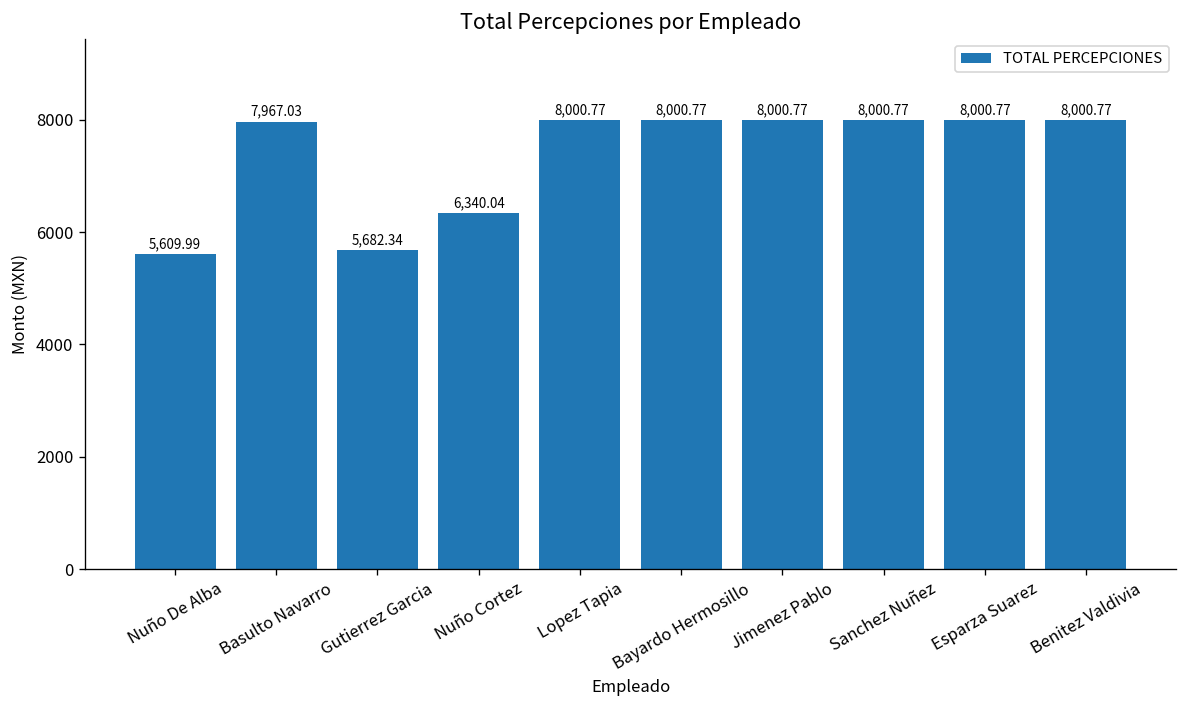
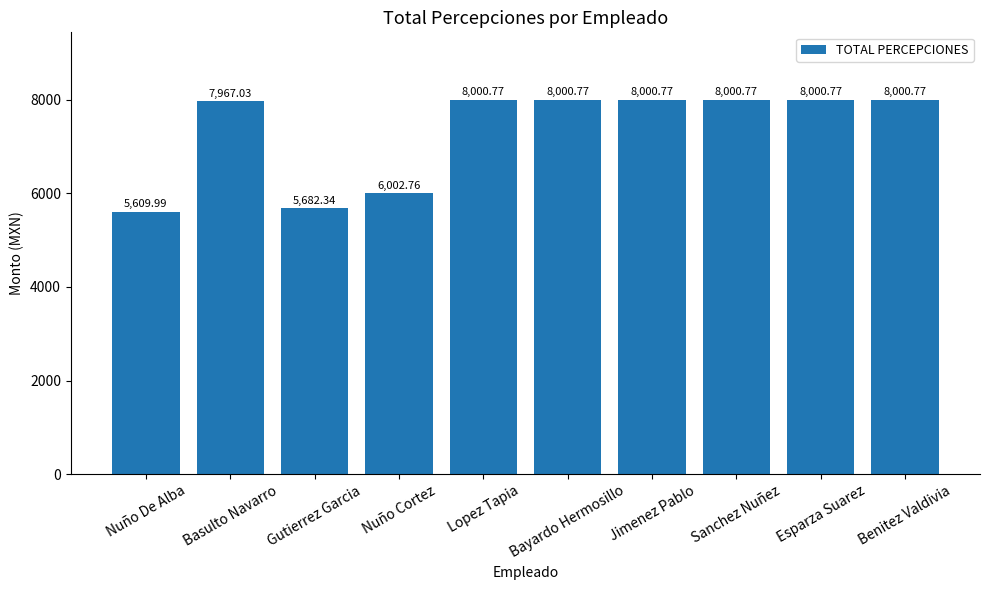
  {
    "Nuño De Alba": "5,609.99",
    "Basulto Navarro": "7,967.03",
    "Gutierrez Garcia": "5,682.34",
-   "Nuño Cortez": "6,340.04",
+   "Nuño Cortez": "6,002.76",
    "Lopez Tapia": "8,000.77",
    "Bayardo Hermosillo": "8,000.77",
    "Jimenez Pablo": "8,000.77",
    "Sanchez Nuñez": "8,000.77",
    "Esparza Suarez": "8,000.77",
    "Benitez Valdivia": "8,000.77"
  }
